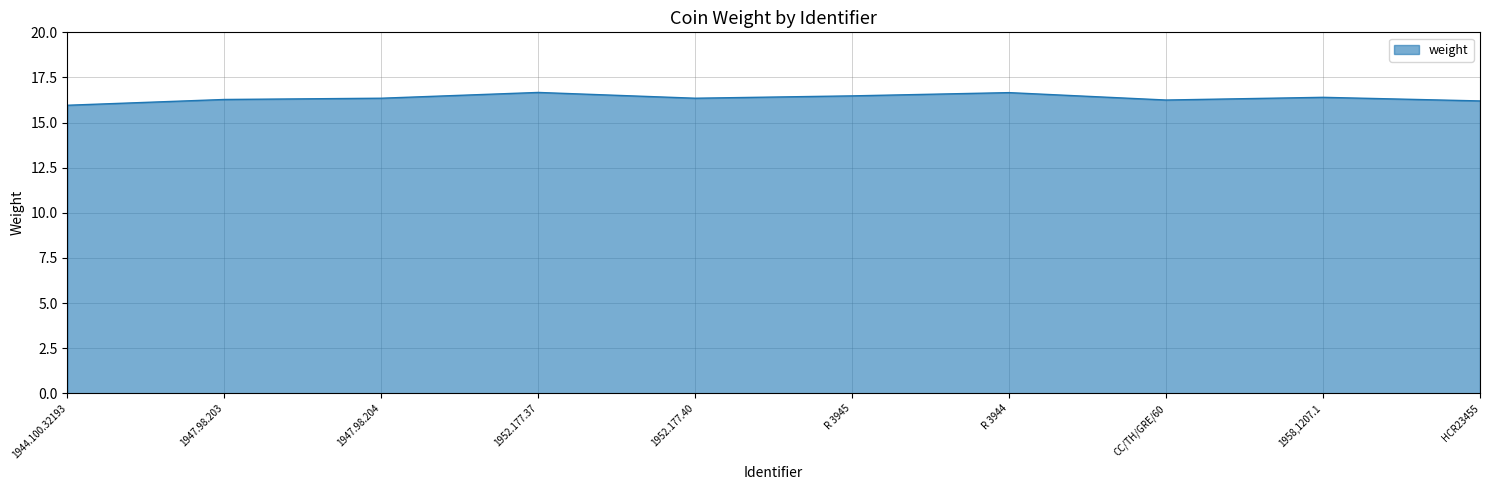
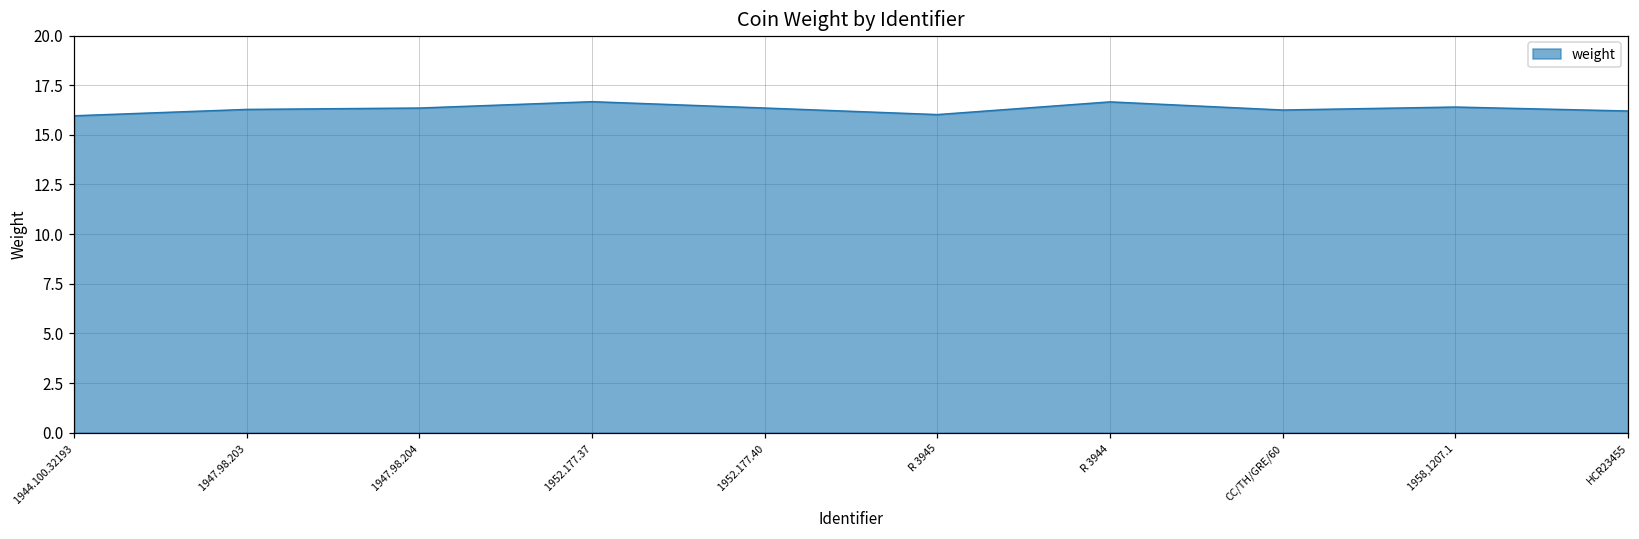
  {
    "1944.100.32193": 16.0,
    "1947.98.203": 16.3,
    "1947.98.204": 16.4,
    "1952.177.37": 16.7,
    "1952.177.40": 16.4,
-   "R 3945": 16.5,
+   "R 3945": 16.0,
    "R 3944": 16.7,
    "CC/TH/GRE/60": 16.3,
    "1958,1207.1": 16.4,
    "HCR23455": 16.2
  }
